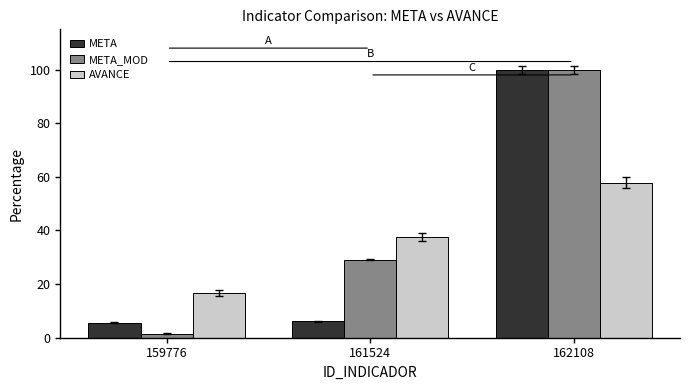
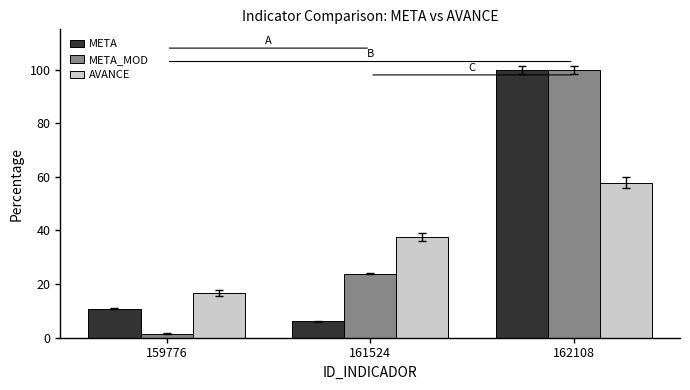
  {
    "META": {
-     "159776": 6,
+     "159776": 11,
      "161524": 6,
      "162108": 100
    },
    "META_MOD": {
      "159776": 2,
-     "161524": 29,
+     "161524": 24,
      "162108": 100
    },
    "AVANCE": {
      "159776": 17,
      "161524": 38,
      "162108": 58
    }
  }
